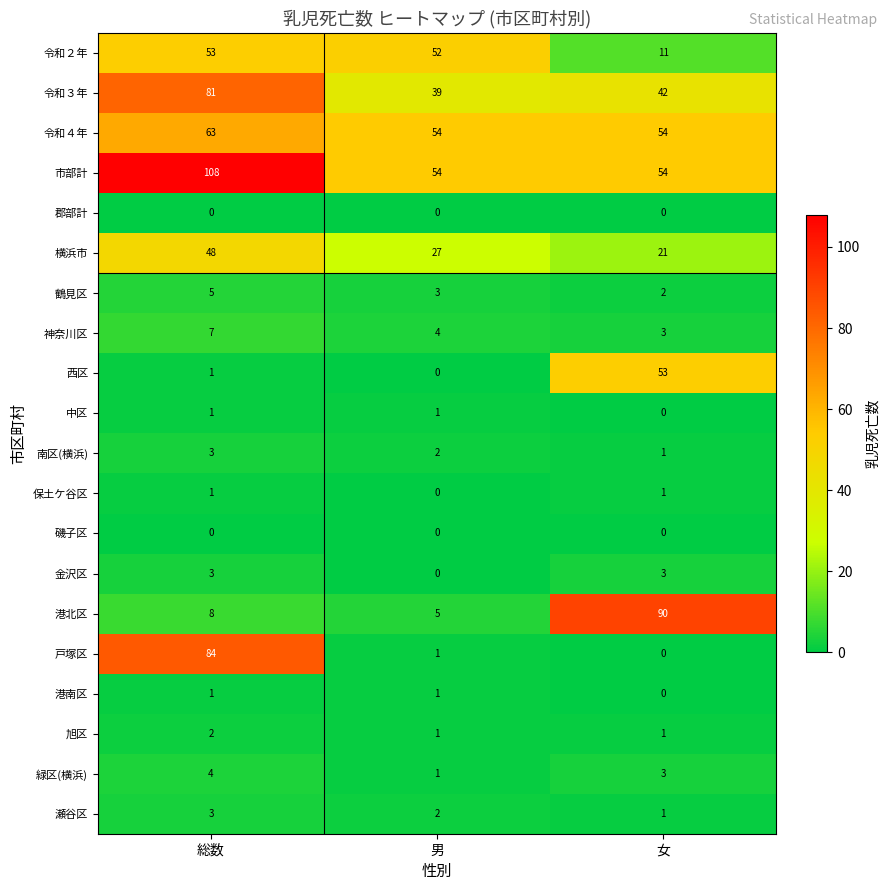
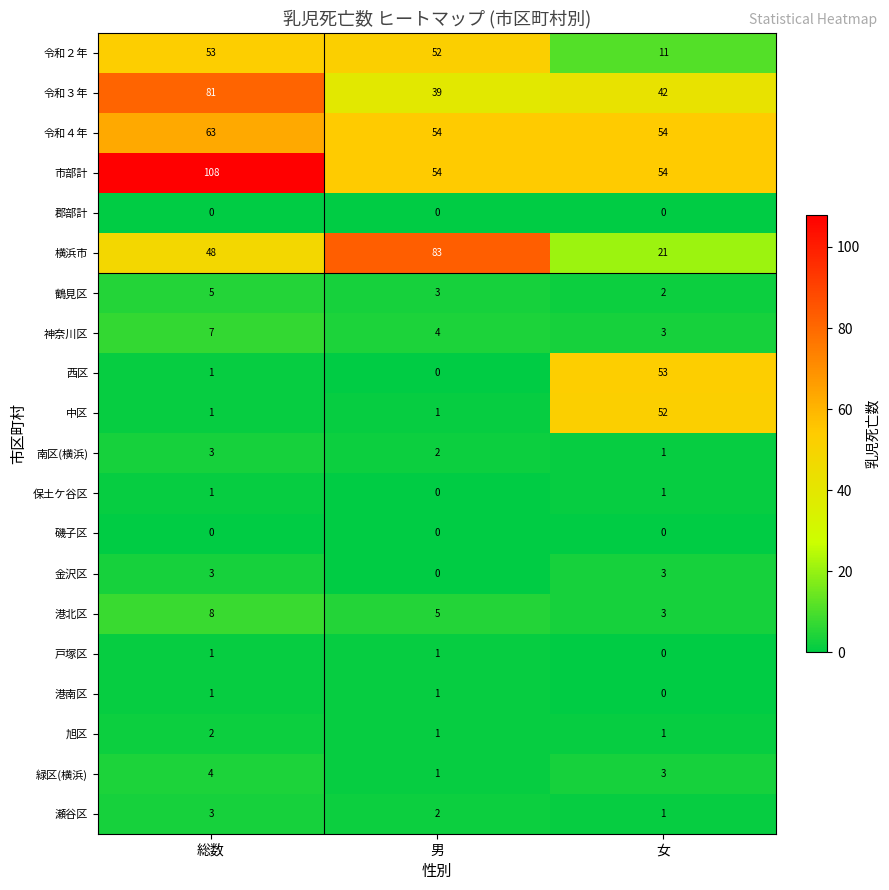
  {
    "令和２年": {
      "総数": 53,
      "男": 52,
      "女": 11
    },
    "令和３年": {
      "総数": 81,
      "男": 39,
      "女": 42
    },
    "令和４年": {
      "総数": 63,
      "男": 54,
      "女": 54
    },
    "市部計": {
      "総数": 108,
      "男": 54,
      "女": 54
    },
    "郡部計": {
      "総数": 0,
      "男": 0,
      "女": 0
    },
    "横浜市": {
      "総数": 48,
-     "男": 27,
+     "男": 83,
      "女": 21
    },
    "鶴見区": {
      "総数": 5,
      "男": 3,
      "女": 2
    },
    "神奈川区": {
      "総数": 7,
      "男": 4,
      "女": 3
    },
    "西区": {
      "総数": 1,
      "男": 0,
      "女": 53
    },
    "中区": {
      "総数": 1,
      "男": 1,
-     "女": 0
+     "女": 52
    },
    "南区(横浜)": {
      "総数": 3,
      "男": 2,
      "女": 1
    },
    "保土ケ谷区": {
      "総数": 1,
      "男": 0,
      "女": 1
    },
    "磯子区": {
      "総数": 0,
      "男": 0,
      "女": 0
    },
    "金沢区": {
      "総数": 3,
      "男": 0,
      "女": 3
    },
    "港北区": {
      "総数": 8,
      "男": 5,
-     "女": 90
+     "女": 3
    },
    "戸塚区": {
-     "総数": 84,
+     "総数": 1,
      "男": 1,
      "女": 0
    },
    "港南区": {
      "総数": 1,
      "男": 1,
      "女": 0
    },
    "旭区": {
      "総数": 2,
      "男": 1,
      "女": 1
    },
    "緑区(横浜)": {
      "総数": 4,
      "男": 1,
      "女": 3
    },
    "瀬谷区": {
      "総数": 3,
      "男": 2,
      "女": 1
    }
  }
